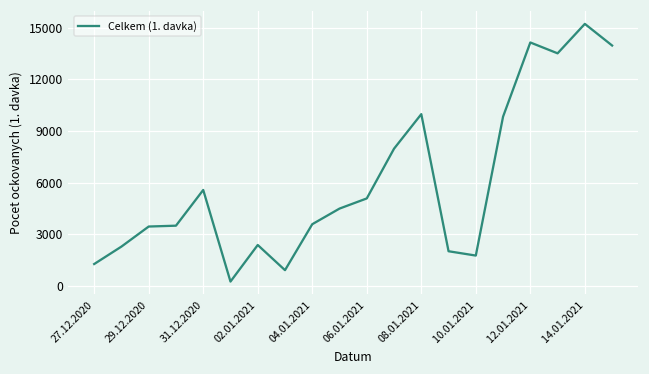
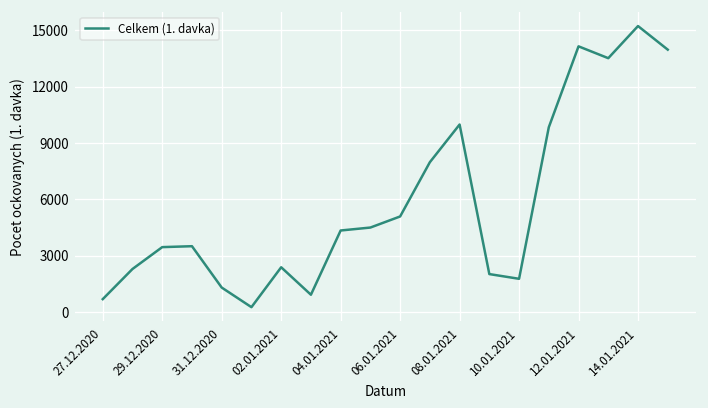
  {
-   "27.12.2020": 1300,
+   "27.12.2020": 700,
    "29.12.2020": 3500,
-   "31.12.2020": 5600,
+   "31.12.2020": 1300,
    "02.01.2021": 2400,
-   "04.01.2021": 3600,
+   "04.01.2021": 4300,
    "06.01.2021": 5100,
    "08.01.2021": 10000,
    "10.01.2021": 1800,
    "12.01.2021": 14100,
    "14.01.2021": 15200
  }
